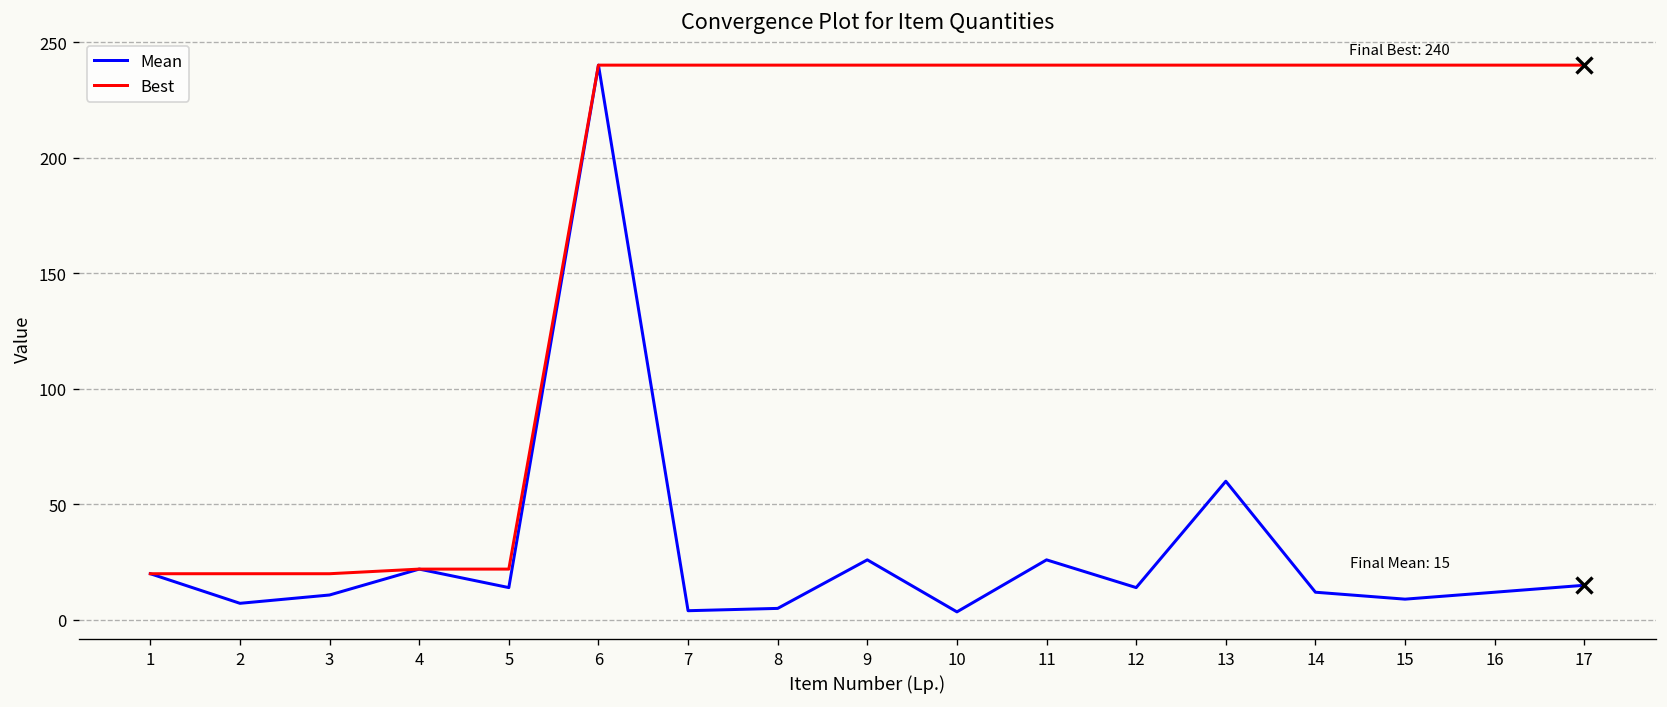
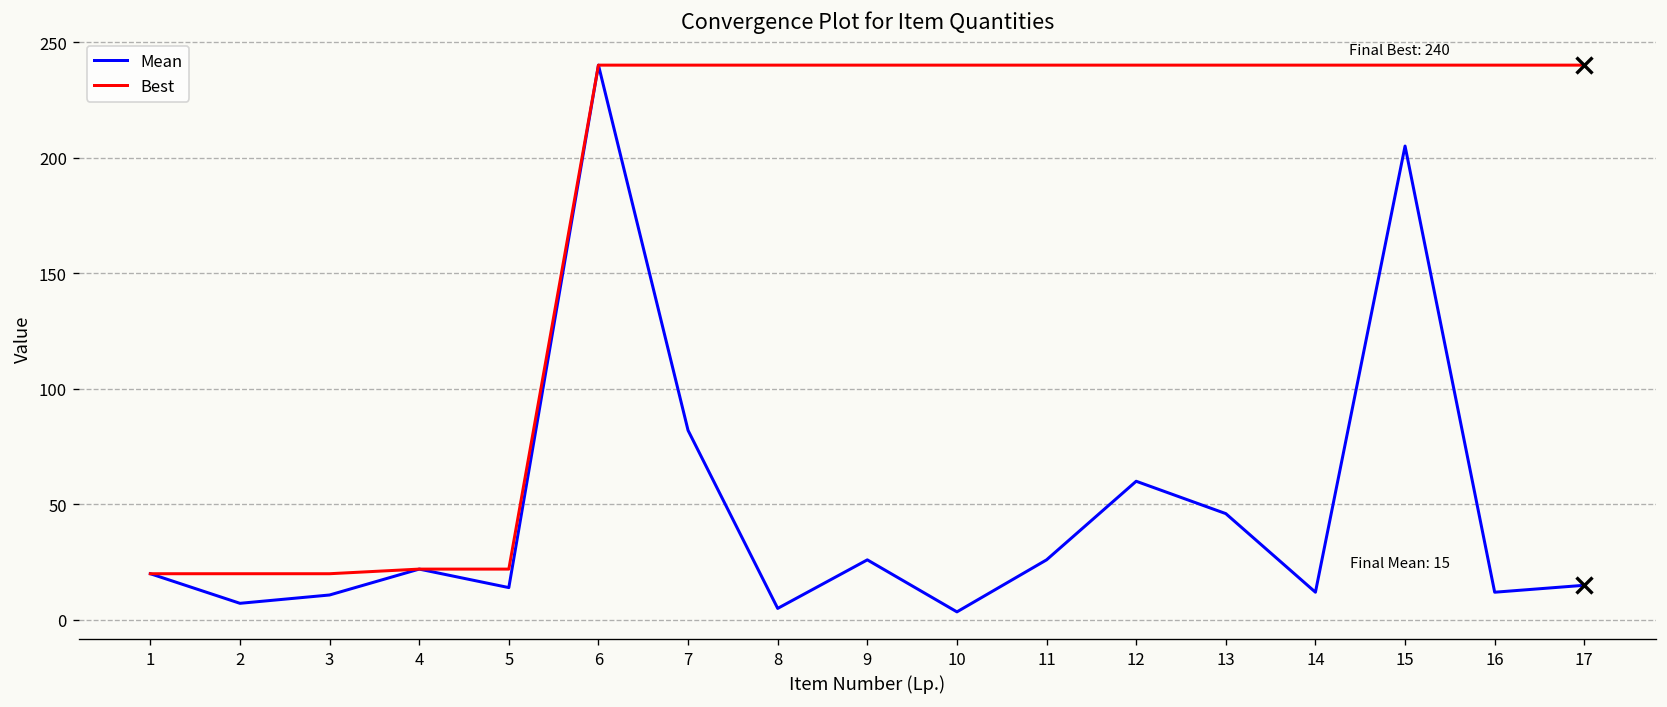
  {
    "Mean": {
      "2": 7,
      "3": 11,
      "5": 14,
-     "7": 4,
+     "7": 82,
      "8": 5,
      "9": 26,
      "10": 4,
      "11": 26,
-     "12": 14,
-     "13": 60,
+     "12": 60,
+     "13": 46,
      "14": 12,
-     "15": 9,
+     "15": 205,
      "16": 12
    },
    "Best": {
      "15": 240
    }
  }
